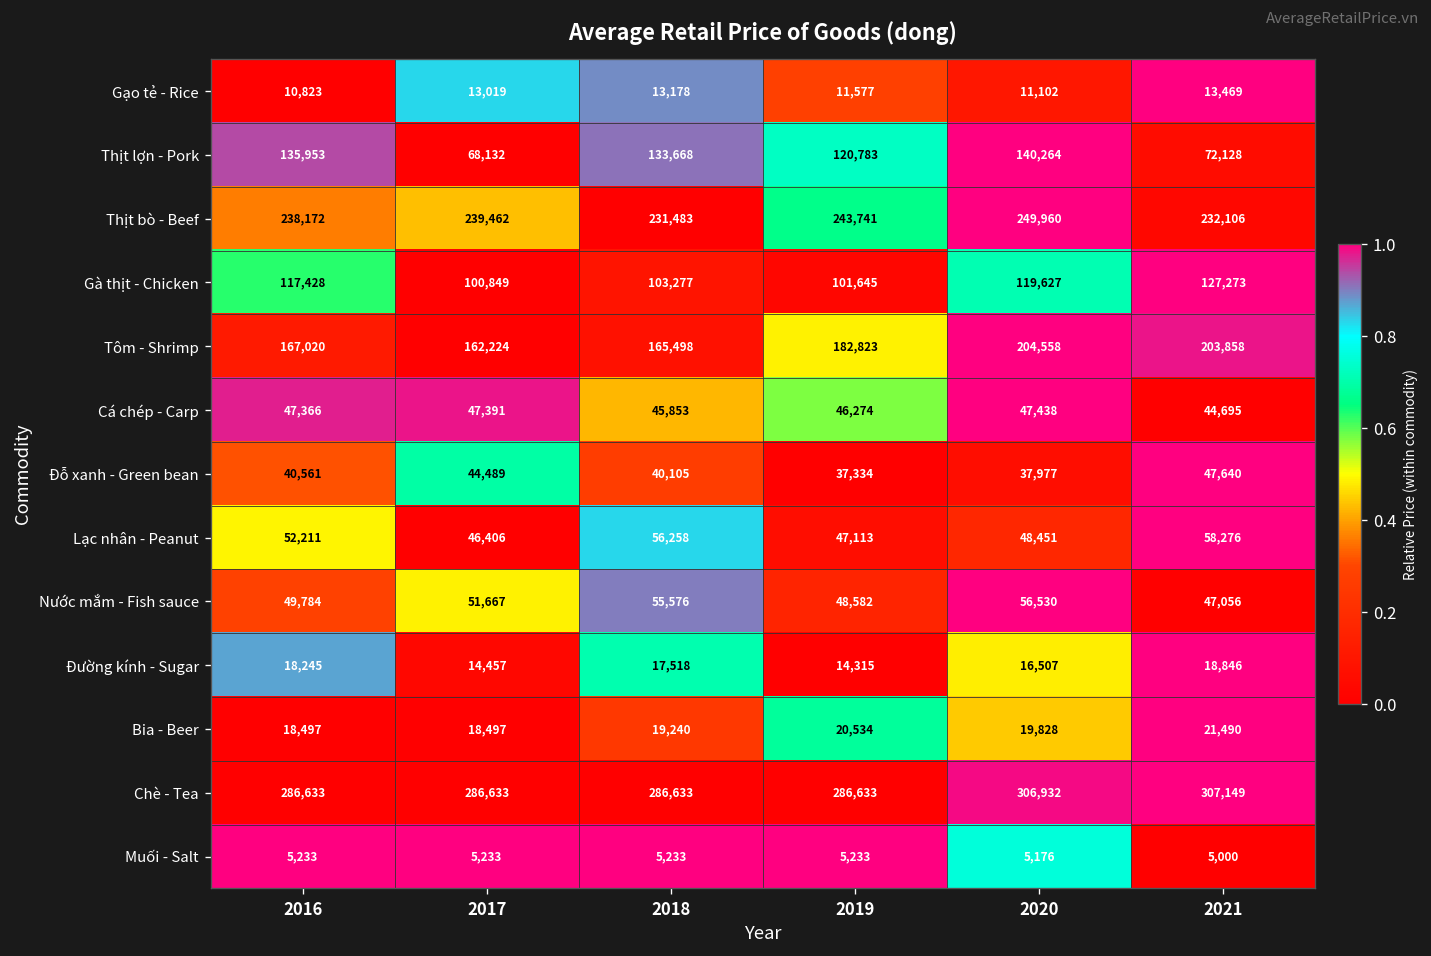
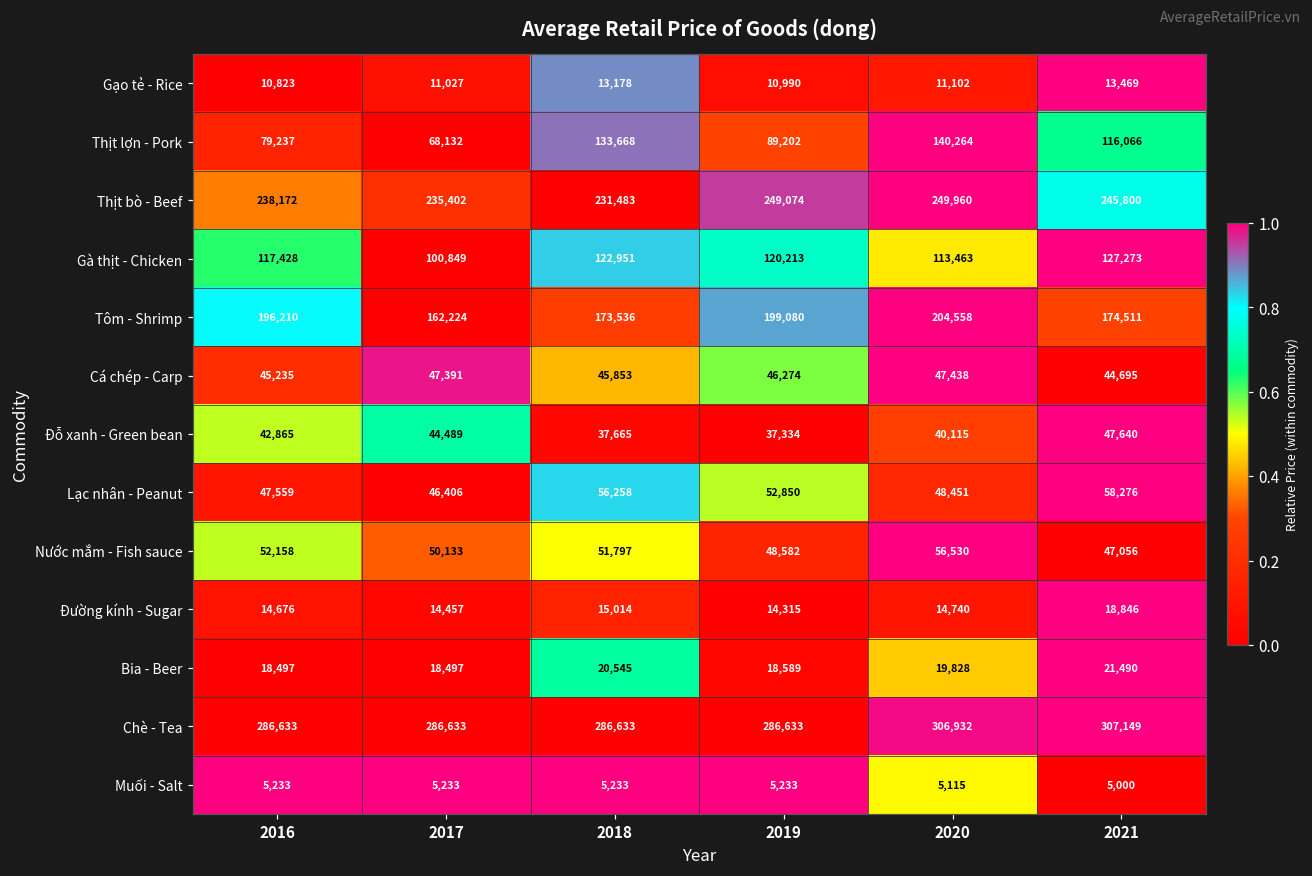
  {
    "Gạo tẻ - Rice": {
      "2016": "10,823",
-     "2017": "13,019",
+     "2017": "11,027",
      "2018": "13,178",
-     "2019": "11,577",
+     "2019": "10,990",
      "2020": "11,102",
      "2021": "13,469"
    },
    "Thịt lợn - Pork": {
-     "2016": "135,953",
+     "2016": "79,237",
      "2017": "68,132",
      "2018": "133,668",
-     "2019": "120,783",
+     "2019": "89,202",
      "2020": "140,264",
-     "2021": "72,128"
+     "2021": "116,066"
    },
    "Thịt bò - Beef": {
      "2016": "238,172",
-     "2017": "239,462",
+     "2017": "235,402",
      "2018": "231,483",
-     "2019": "243,741",
+     "2019": "249,074",
      "2020": "249,960",
-     "2021": "232,106"
+     "2021": "245,800"
    },
    "Gà thịt - Chicken": {
      "2016": "117,428",
      "2017": "100,849",
-     "2018": "103,277",
-     "2019": "101,645",
-     "2020": "119,627",
+     "2018": "122,951",
+     "2019": "120,213",
+     "2020": "113,463",
      "2021": "127,273"
    },
    "Tôm - Shrimp": {
-     "2016": "167,020",
+     "2016": "196,210",
      "2017": "162,224",
-     "2018": "165,498",
-     "2019": "182,823",
+     "2018": "173,536",
+     "2019": "199,080",
      "2020": "204,558",
-     "2021": "203,858"
+     "2021": "174,511"
    },
    "Cá chép - Carp": {
-     "2016": "47,366",
+     "2016": "45,235",
      "2017": "47,391",
      "2018": "45,853",
      "2019": "46,274",
      "2020": "47,438",
      "2021": "44,695"
    },
    "Đỗ xanh - Green bean": {
-     "2016": "40,561",
+     "2016": "42,865",
      "2017": "44,489",
-     "2018": "40,105",
+     "2018": "37,665",
      "2019": "37,334",
-     "2020": "37,977",
+     "2020": "40,115",
      "2021": "47,640"
    },
    "Lạc nhân - Peanut": {
-     "2016": "52,211",
+     "2016": "47,559",
      "2017": "46,406",
      "2018": "56,258",
-     "2019": "47,113",
+     "2019": "52,850",
      "2020": "48,451",
      "2021": "58,276"
    },
    "Nước mắm - Fish sauce": {
-     "2016": "49,784",
-     "2017": "51,667",
-     "2018": "55,576",
+     "2016": "52,158",
+     "2017": "50,133",
+     "2018": "51,797",
      "2019": "48,582",
      "2020": "56,530",
      "2021": "47,056"
    },
    "Đường kính - Sugar": {
-     "2016": "18,245",
+     "2016": "14,676",
      "2017": "14,457",
-     "2018": "17,518",
+     "2018": "15,014",
      "2019": "14,315",
-     "2020": "16,507",
+     "2020": "14,740",
      "2021": "18,846"
    },
    "Bia - Beer": {
      "2016": "18,497",
      "2017": "18,497",
-     "2018": "19,240",
-     "2019": "20,534",
+     "2018": "20,545",
+     "2019": "18,589",
      "2020": "19,828",
      "2021": "21,490"
    },
    "Chè - Tea": {
      "2016": "286,633",
      "2017": "286,633",
      "2018": "286,633",
      "2019": "286,633",
      "2020": "306,932",
      "2021": "307,149"
    },
    "Muối - Salt": {
      "2016": "5,233",
      "2017": "5,233",
      "2018": "5,233",
      "2019": "5,233",
-     "2020": "5,176",
+     "2020": "5,115",
      "2021": "5,000"
    }
  }
